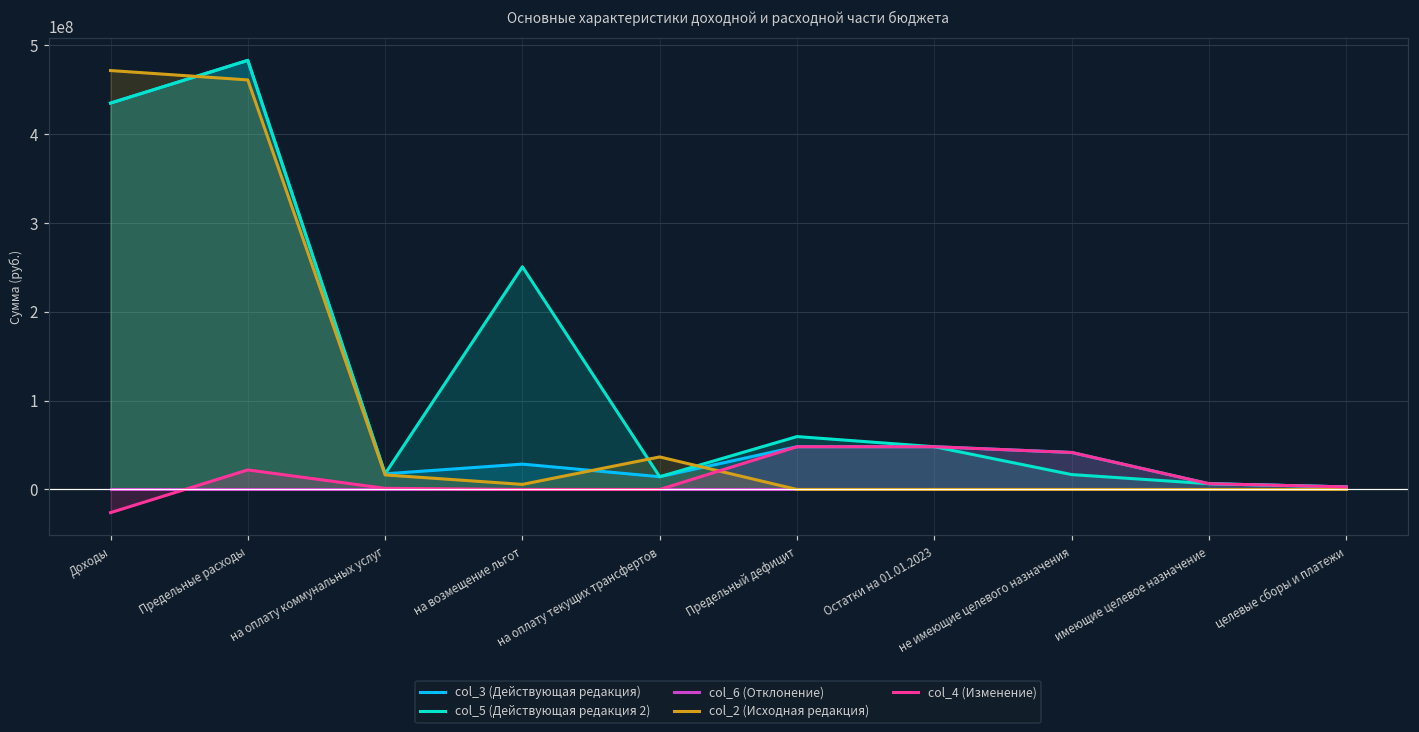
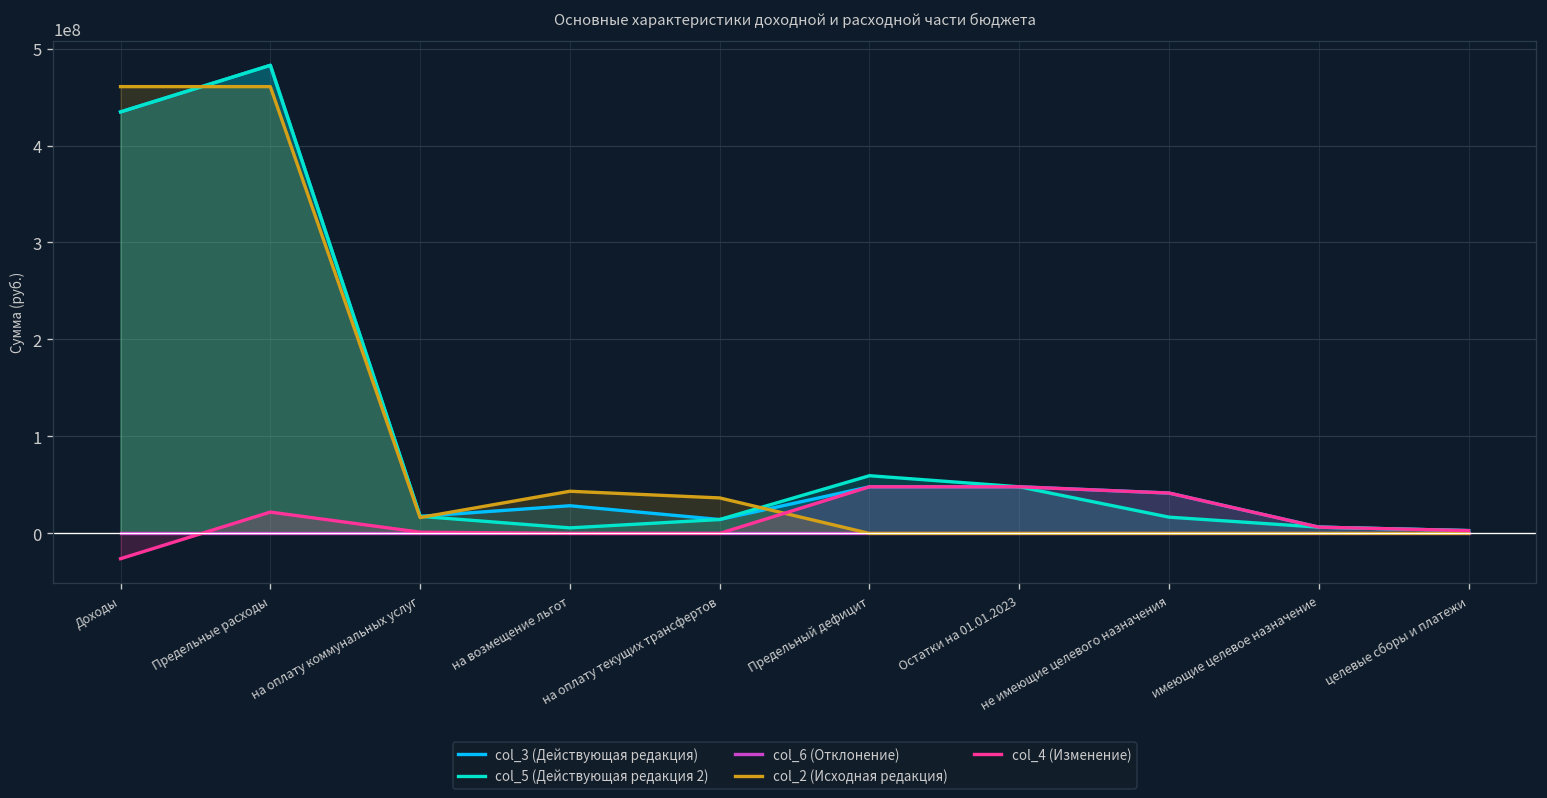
  {
    "col_3 (Действующая редакция)": {
      "на возмещение льгот": 30000000
    },
    "col_5 (Действующая редакция 2)": {
-     "на возмещение льгот": 250000000,
+     "на возмещение льгот": 10000000,
      "Предельный дефицит": 60000000,
      "не имеющие целевого назначения": 20000000
    },
    "col_6 (Отклонение)": {
      "Предельные расходы": 0
    },
    "col_2 (Исходная редакция)": {
-     "Доходы": 470000000,
+     "Доходы": 460000000,
      "Предельные расходы": 460000000,
-     "на возмещение льгот": 10000000,
+     "на возмещение льгот": 40000000,
      "на оплату текущих трансфертов": 40000000
    }
  }
